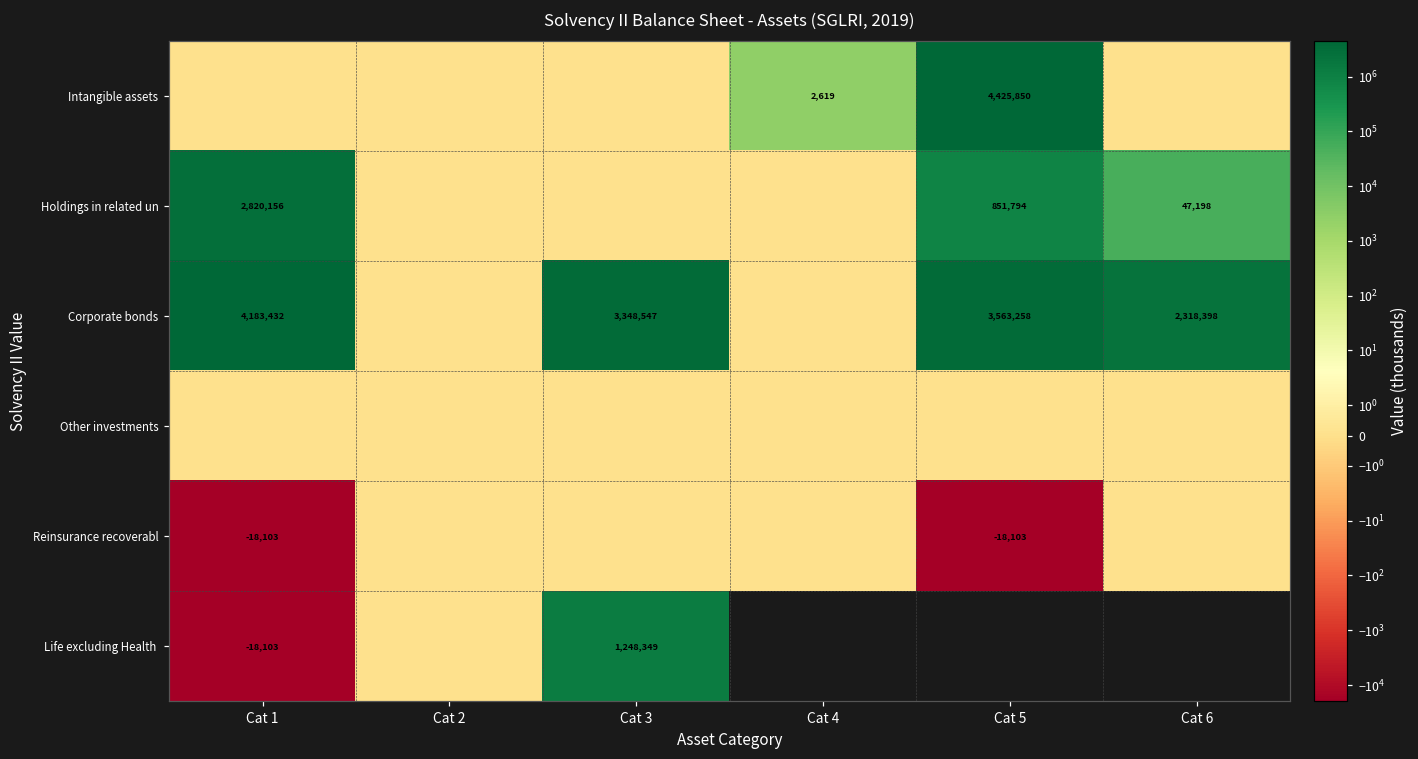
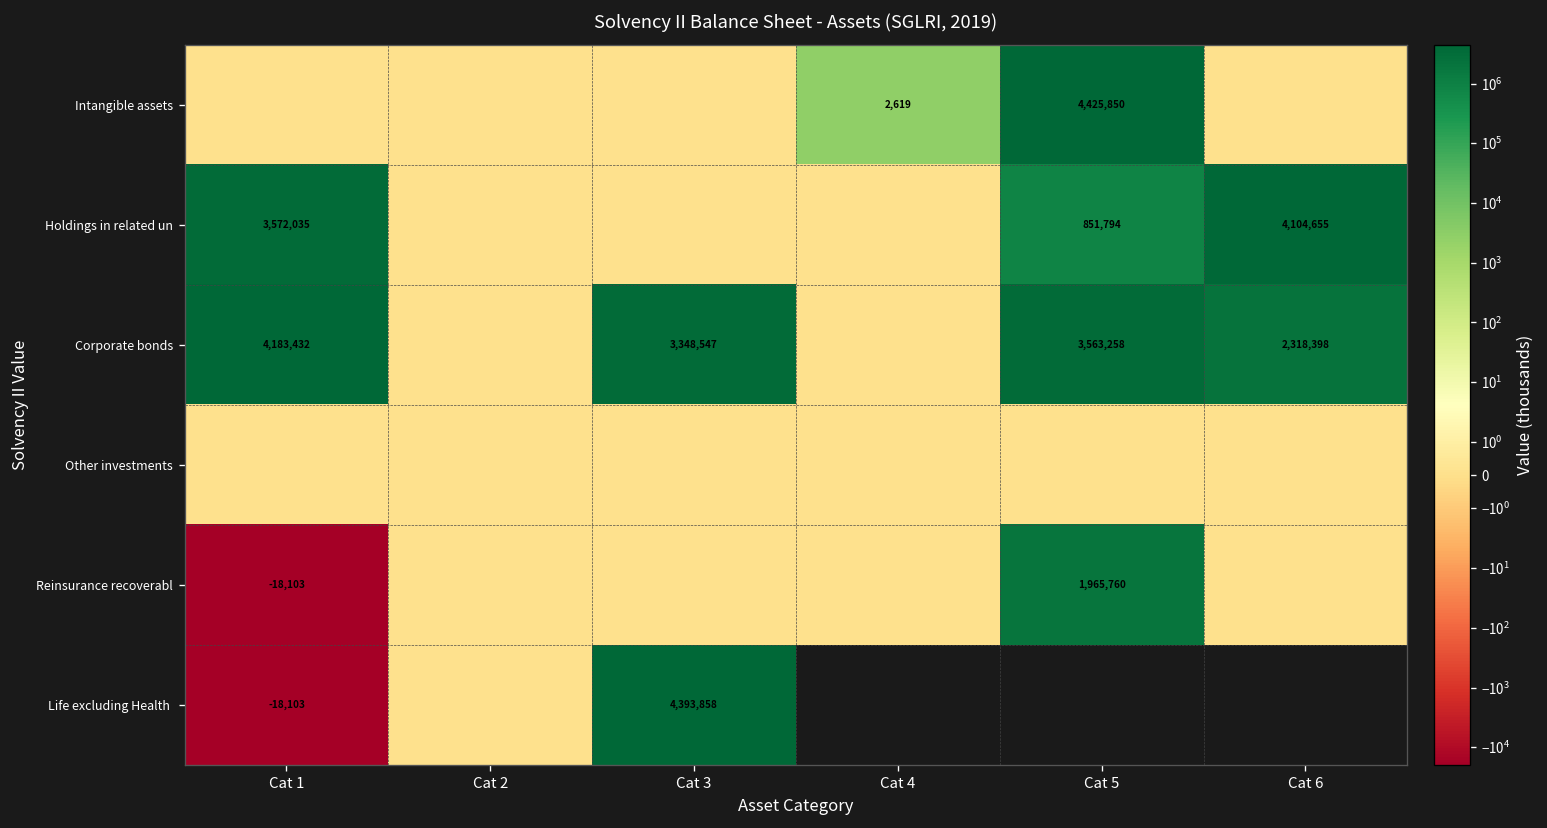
  {
    "Intangible assets": {
      "Cat 4": "2,619",
      "Cat 5": "4,425,850"
    },
    "Holdings in related un": {
-     "Cat 1": "2,820,156",
+     "Cat 1": "3,572,035",
      "Cat 5": "851,794",
-     "Cat 6": "47,198"
+     "Cat 6": "4,104,655"
    },
    "Corporate bonds": {
      "Cat 1": "4,183,432",
      "Cat 3": "3,348,547",
      "Cat 5": "3,563,258",
      "Cat 6": "2,318,398"
    },
    "Reinsurance recoverabl": {
      "Cat 1": "-18,103",
-     "Cat 5": "-18,103"
+     "Cat 5": "1,965,760"
    },
    "Life excluding Health": {
      "Cat 1": "-18,103",
-     "Cat 3": "1,248,349"
+     "Cat 3": "4,393,858"
    }
  }
